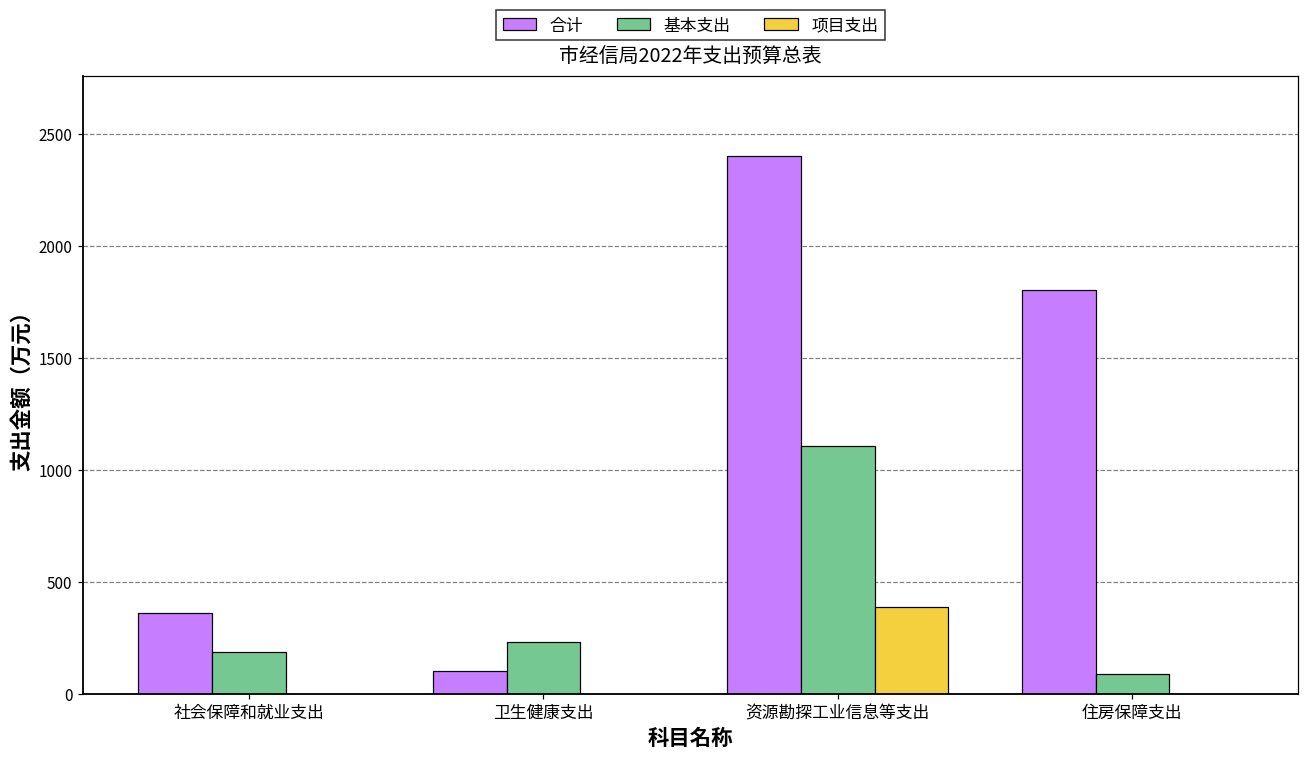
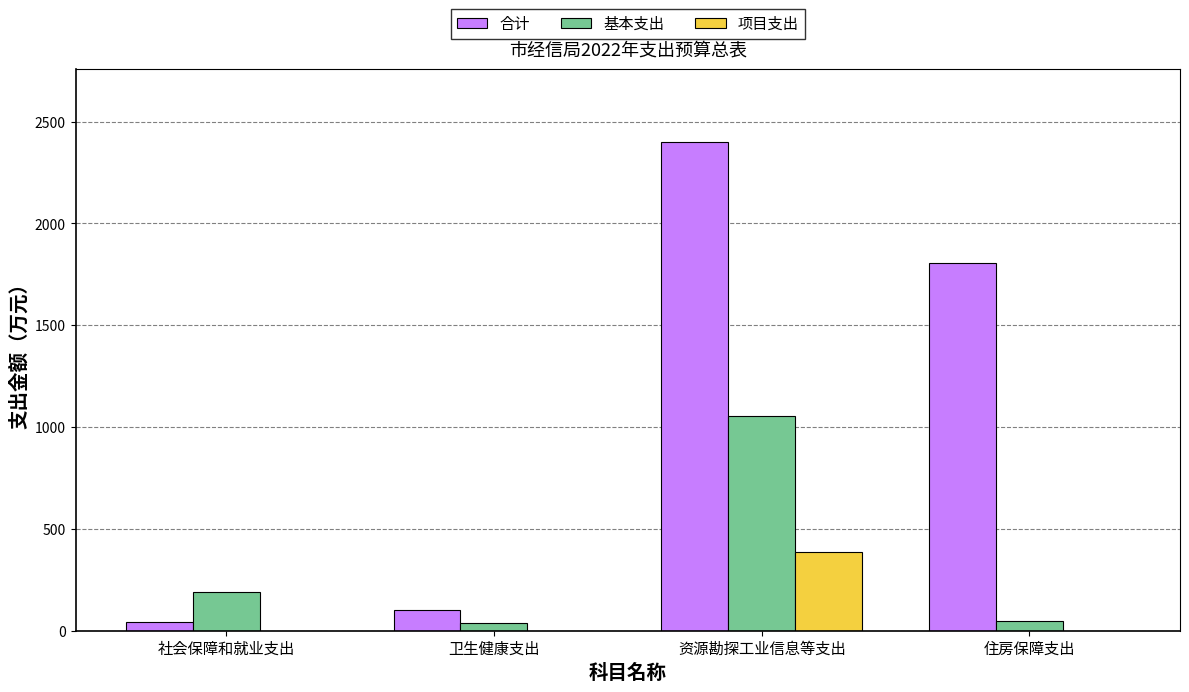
  {
    "合计": {
-     "社会保障和就业支出": 360,
+     "社会保障和就业支出": 40,
      "卫生健康支出": 100,
      "资源勘探工业信息等支出": 2400,
      "住房保障支出": 1800
    },
    "基本支出": {
      "社会保障和就业支出": 190,
-     "卫生健康支出": 230,
-     "资源勘探工业信息等支出": 1100,
-     "住房保障支出": 90
+     "卫生健康支出": 40,
+     "资源勘探工业信息等支出": 1050,
+     "住房保障支出": 50
    },
    "项目支出": {
      "社会保障和就业支出": 0,
      "卫生健康支出": 0,
      "资源勘探工业信息等支出": 380,
      "住房保障支出": 0
    }
  }
